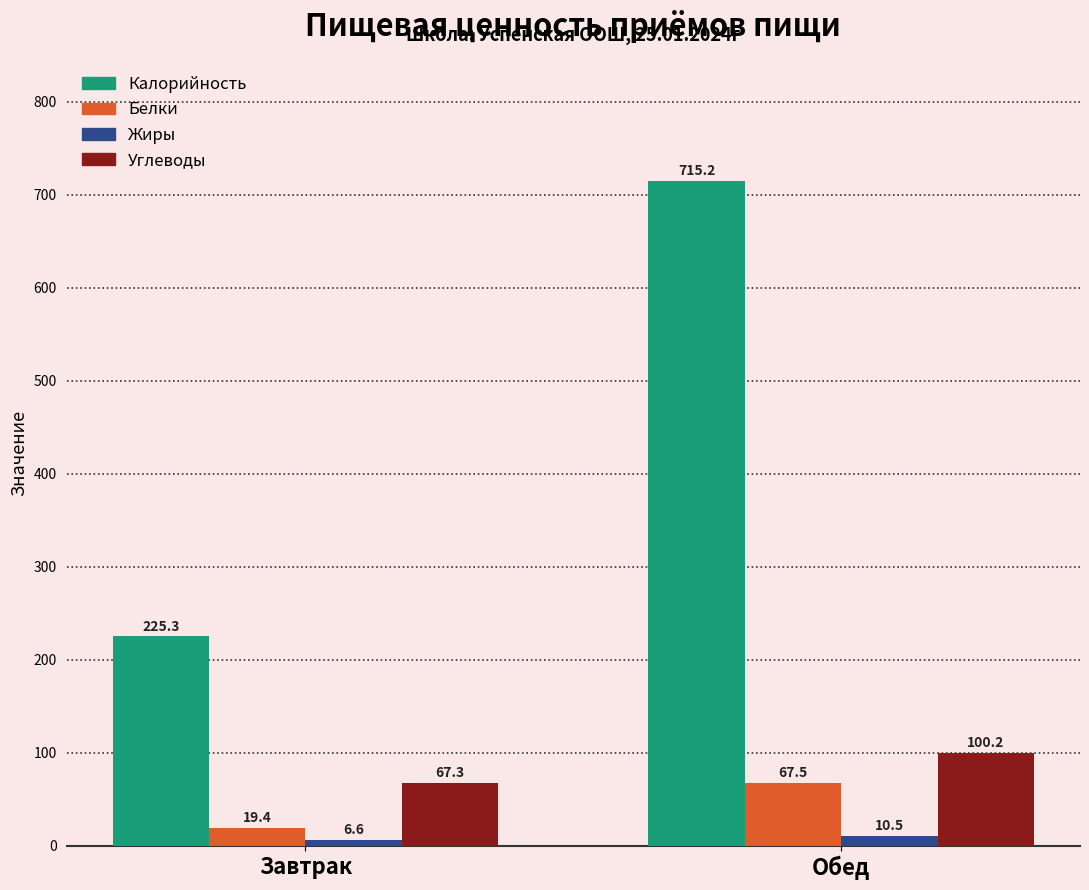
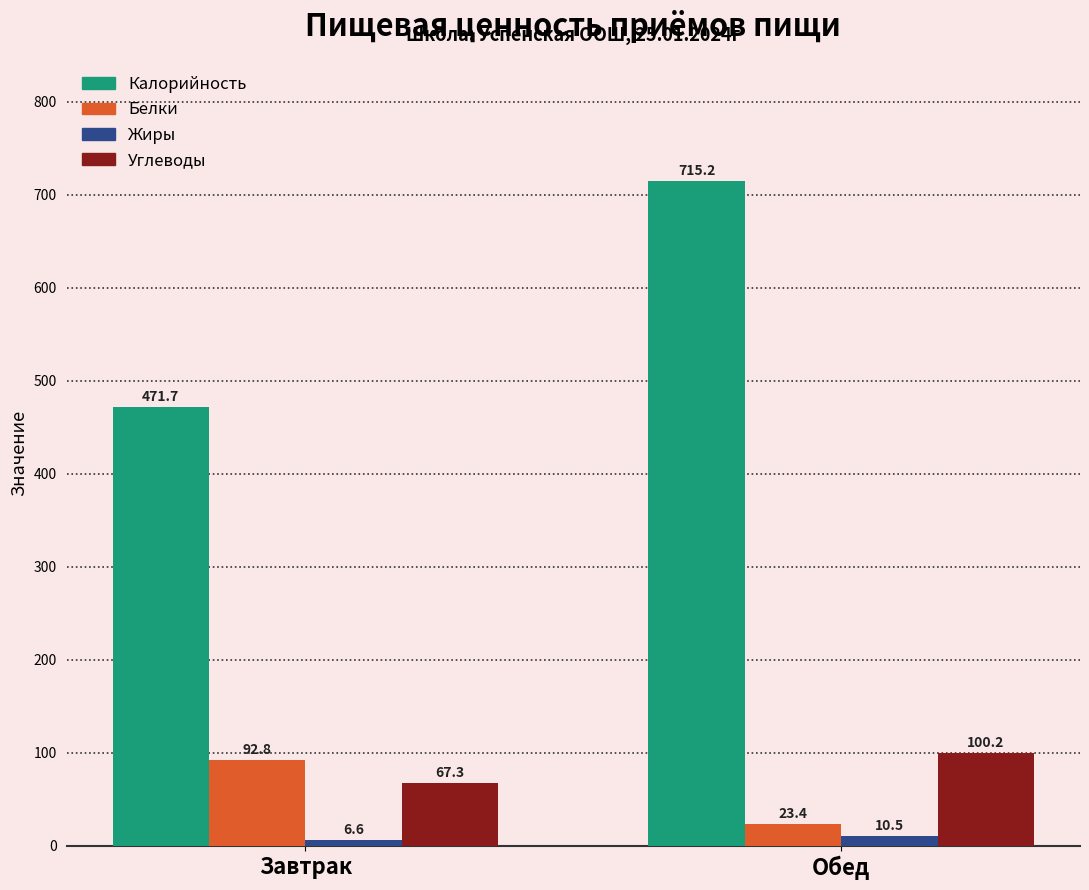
  {
    "Калорийность": {
-     "Завтрак": 225.3,
+     "Завтрак": 471.7,
      "Обед": 715.2
    },
    "Белки": {
-     "Завтрак": 19.4,
-     "Обед": 67.5
+     "Завтрак": 92.8,
+     "Обед": 23.4
    },
    "Жиры": {
      "Завтрак": 6.6,
      "Обед": 10.5
    },
    "Углеводы": {
      "Завтрак": 67.3,
      "Обед": 100.2
    }
  }
